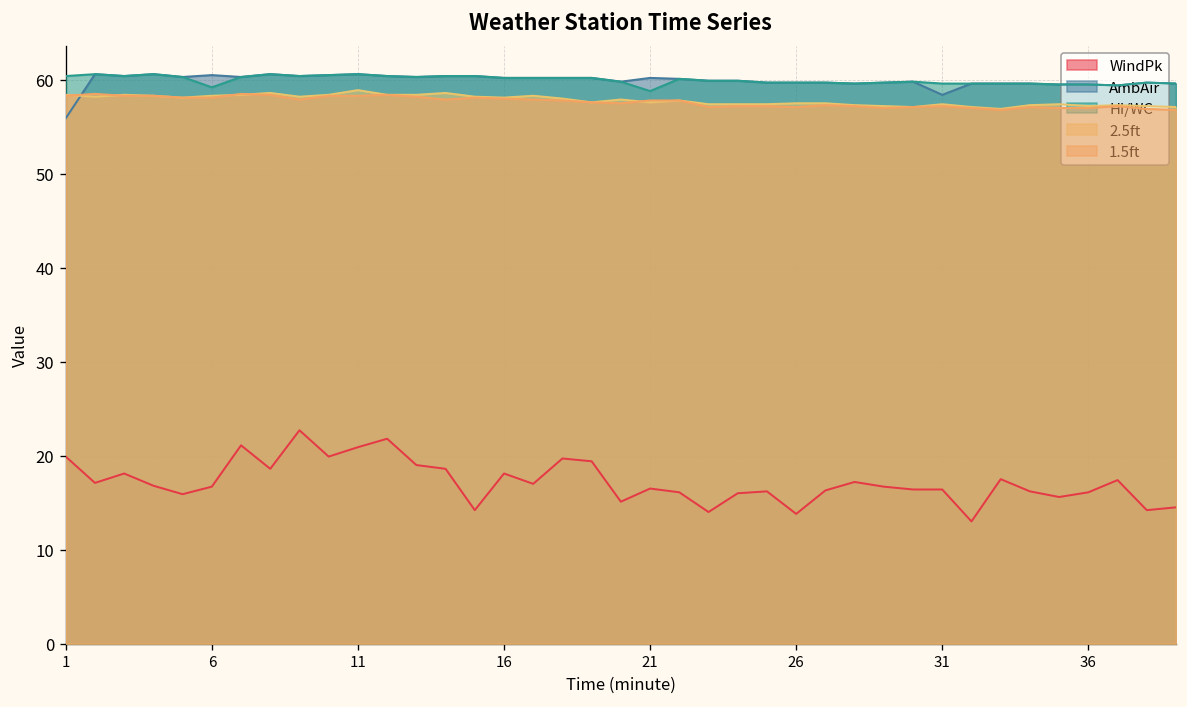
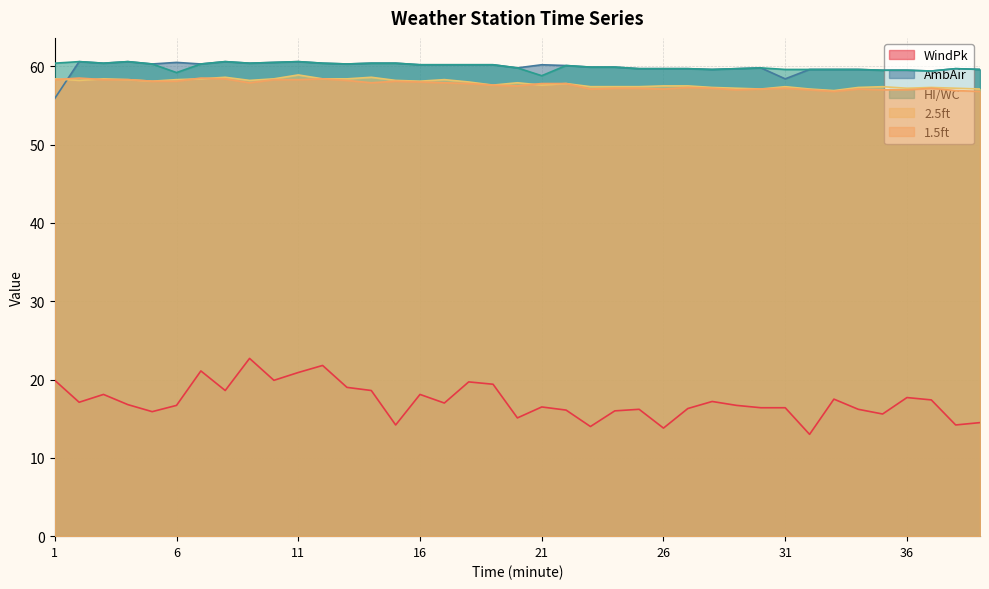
  {
    "WindPk": {
      "1": 20,
      "6": 17,
      "11": 21,
      "16": 18,
      "21": 17,
      "26": 14,
      "31": 16,
-     "36": 16
+     "36": 18
    }
  }
